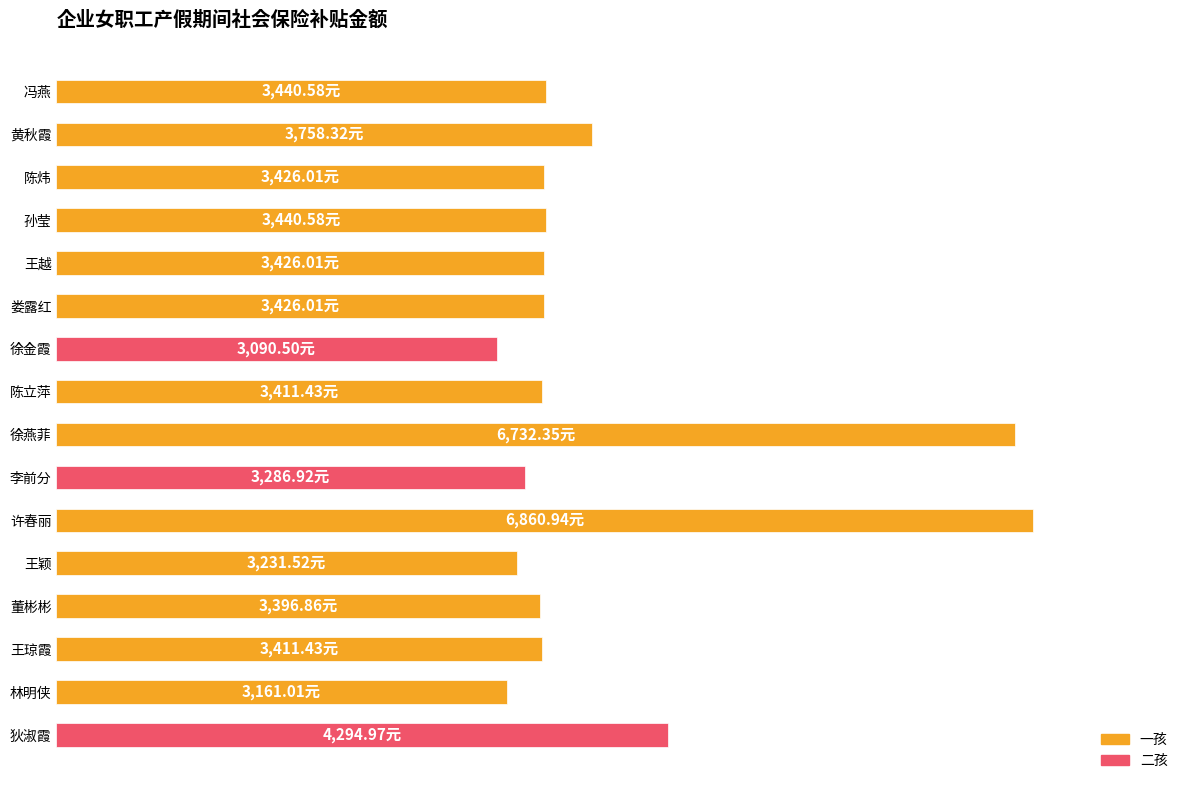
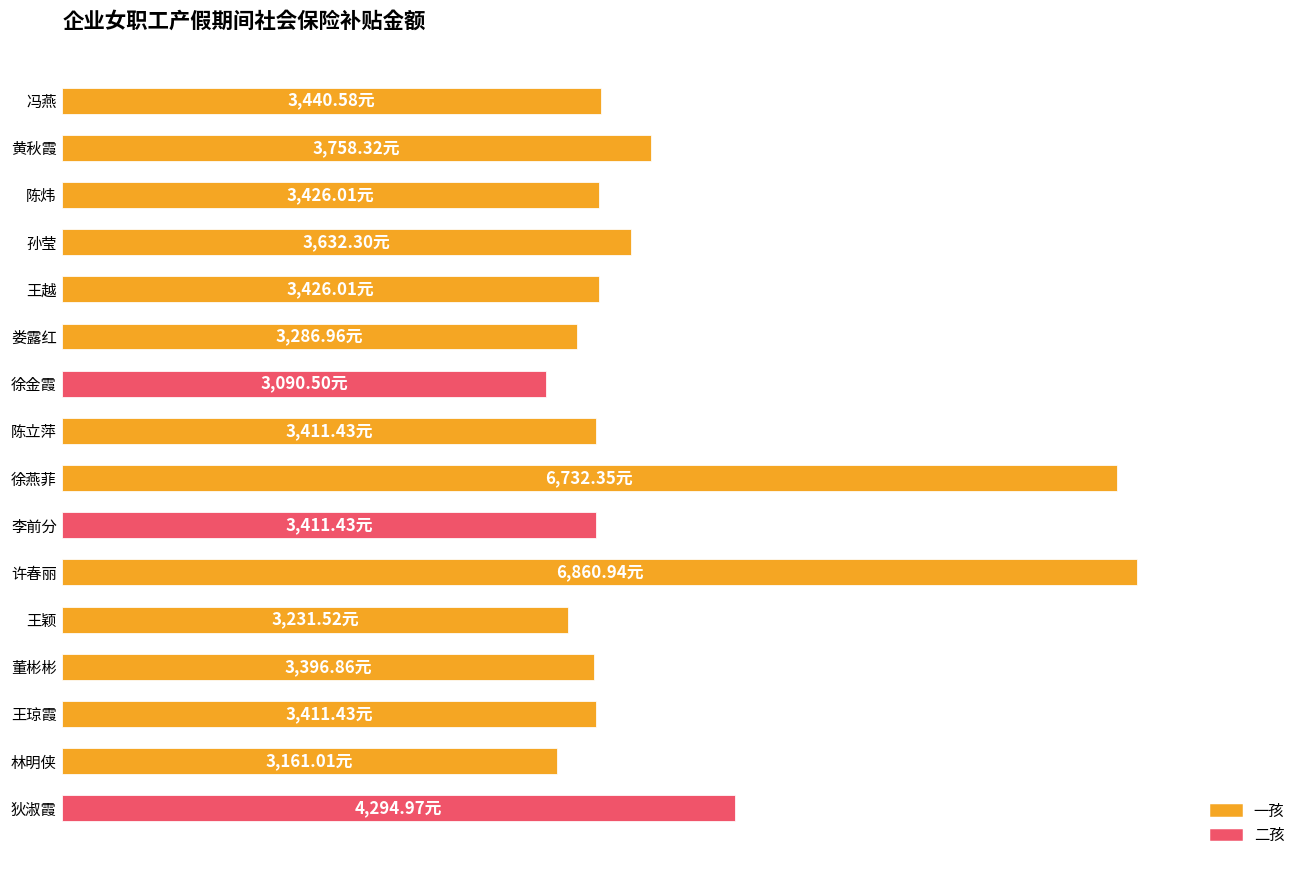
  {
-   "孙莹": "3,440.58元",
-   "娄露红": "3,426.01元",
-   "李前分": "3,286.92元"
+   "孙莹": "3,632.30元",
+   "娄露红": "3,286.96元",
+   "李前分": "3,411.43元"
  }
